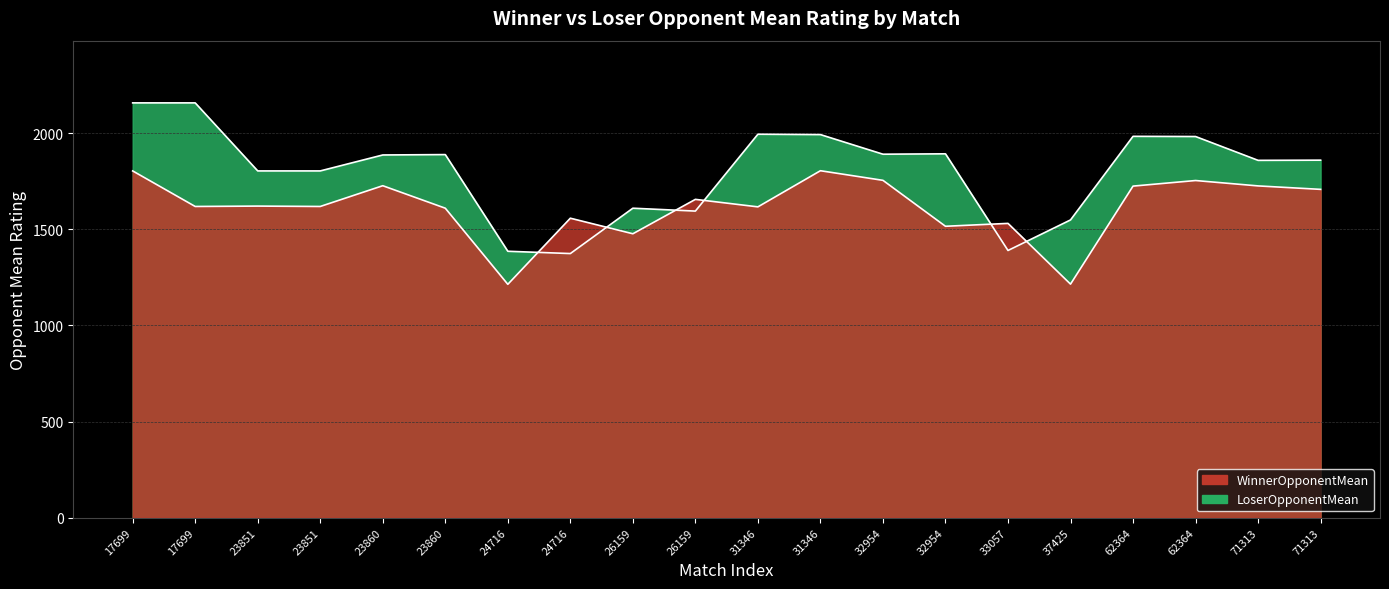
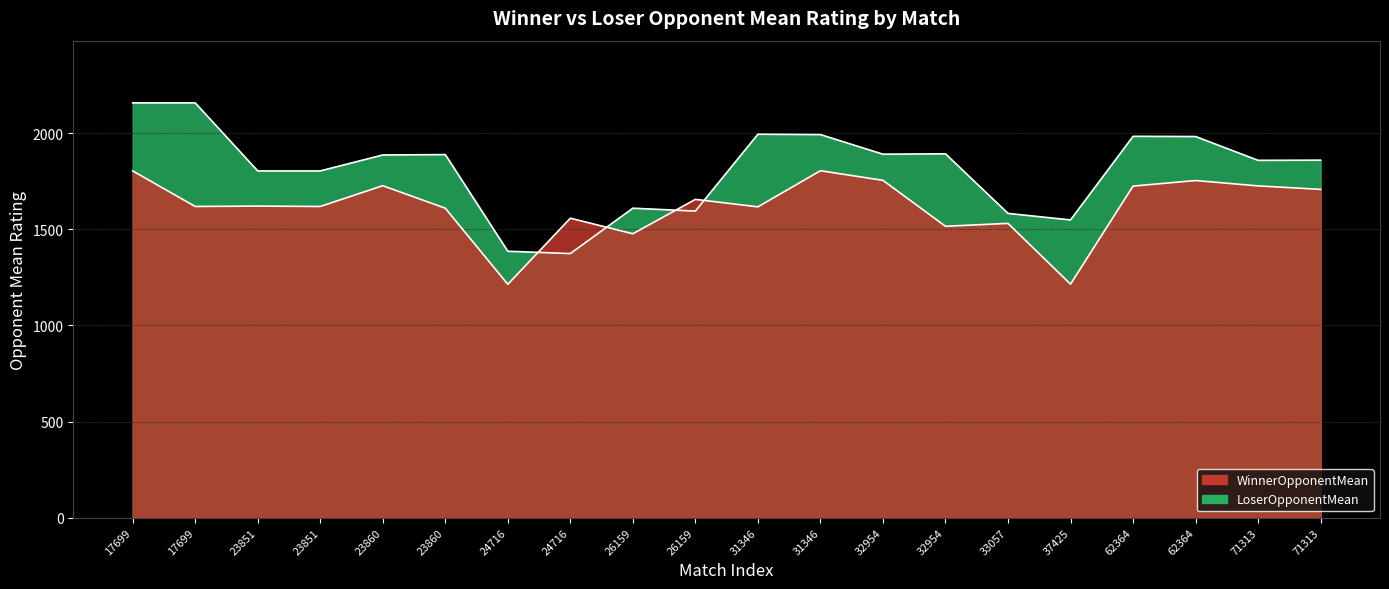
  {
    "LoserOpponentMean": {
-     "33057": 1390,
+     "33057": 1580,
      "37425": 1550
    },
    "WinnerOpponentMean": {
      "33057": 1530,
      "37425": 1220
    }
  }
